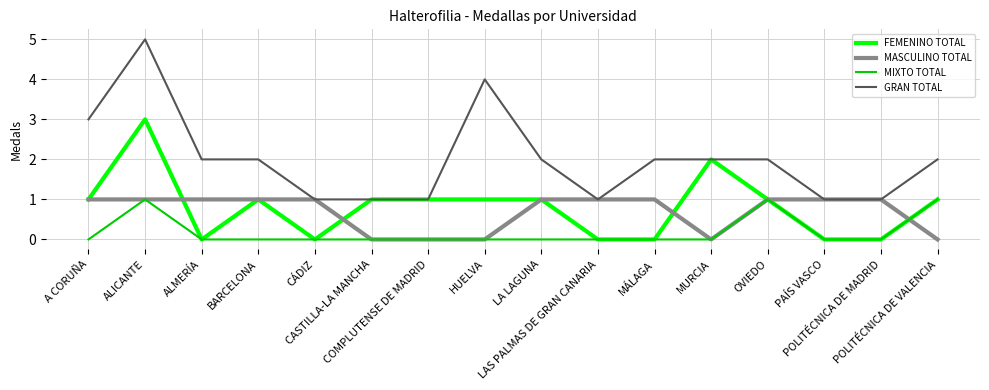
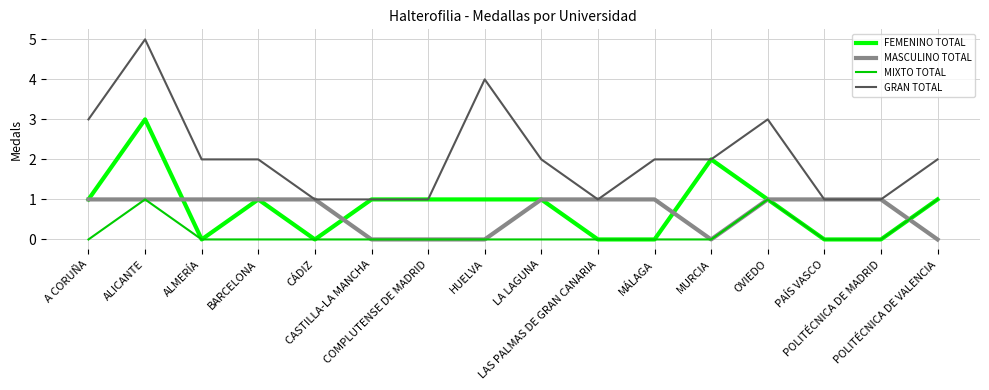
  {
    "MASCULINO TOTAL": {
      "ALMERÍA": 1,
      "MÁLAGA": 1,
      "POLITÉCNICA DE VALENCIA": 0
    },
    "GRAN TOTAL": {
      "A CORUÑA": 3,
      "ALICANTE": 5,
      "ALMERÍA": 2,
      "BARCELONA": 2,
      "HUELVA": 4,
      "LA LAGUNA": 2,
      "MÁLAGA": 2,
-     "OVIEDO": 2,
+     "OVIEDO": 3,
      "POLITÉCNICA DE VALENCIA": 2
    }
  }
